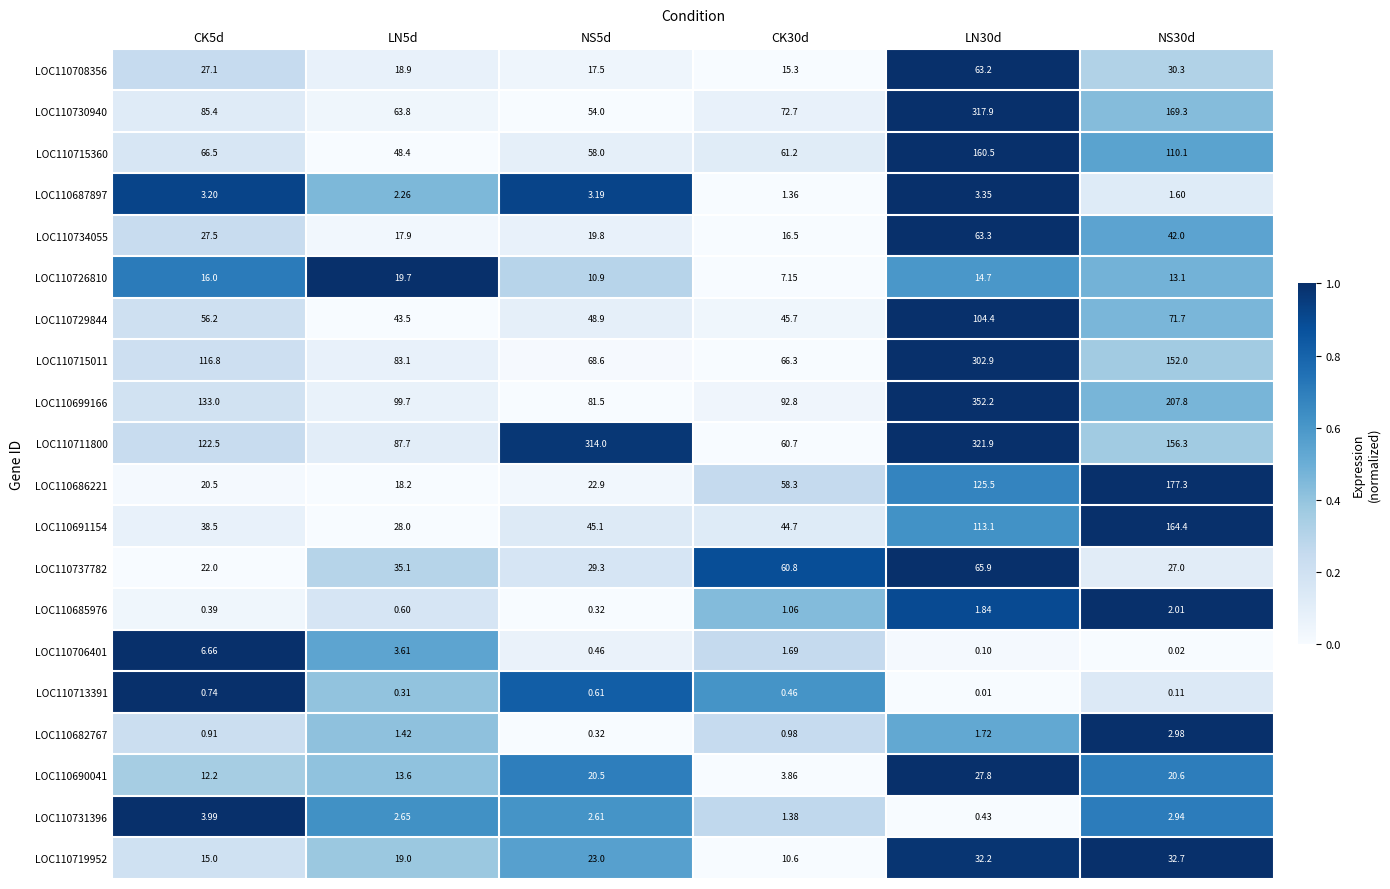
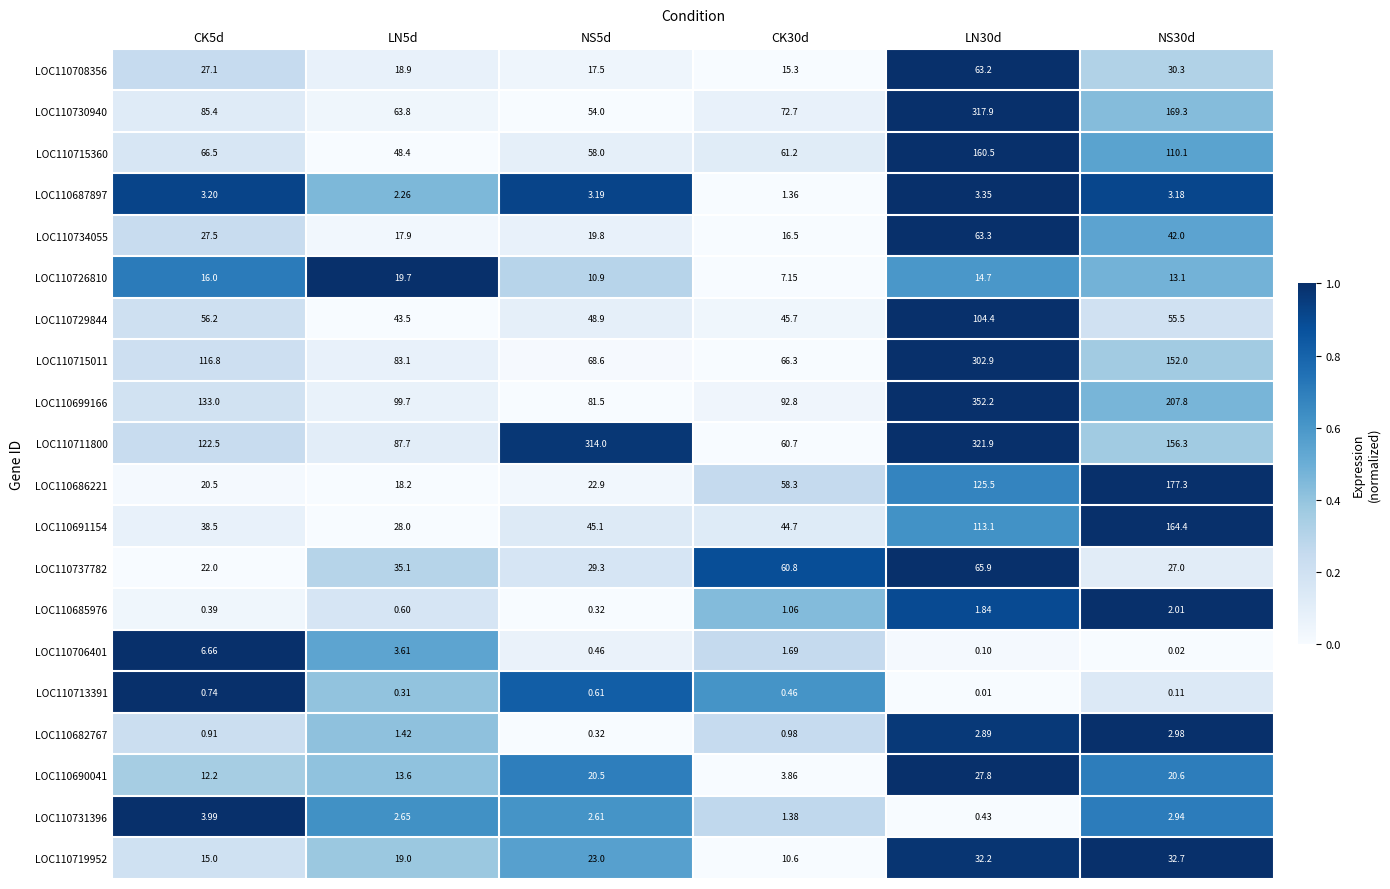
  {
    "LOC110708356": {
      "CK5d": 27.1,
      "LN5d": 18.9,
      "NS5d": 17.5,
      "CK30d": 15.3,
      "LN30d": 63.2,
      "NS30d": 30.3
    },
    "LOC110730940": {
      "CK5d": 85.4,
      "LN5d": 63.8,
      "NS5d": 54.0,
      "CK30d": 72.7,
      "LN30d": 317.9,
      "NS30d": 169.3
    },
    "LOC110715360": {
      "CK5d": 66.5,
      "LN5d": 48.4,
      "NS5d": 58.0,
      "CK30d": 61.2,
      "LN30d": 160.5,
      "NS30d": 110.1
    },
    "LOC110687897": {
      "CK5d": 3.20,
      "LN5d": 2.26,
      "NS5d": 3.19,
      "CK30d": 1.36,
      "LN30d": 3.35,
-     "NS30d": 1.60
+     "NS30d": 3.18
    },
    "LOC110734055": {
      "CK5d": 27.5,
      "LN5d": 17.9,
      "NS5d": 19.8,
      "CK30d": 16.5,
      "LN30d": 63.3,
      "NS30d": 42.0
    },
    "LOC110726810": {
      "CK5d": 16.0,
      "LN5d": 19.7,
      "NS5d": 10.9,
      "CK30d": 7.15,
      "LN30d": 14.7,
      "NS30d": 13.1
    },
    "LOC110729844": {
      "CK5d": 56.2,
      "LN5d": 43.5,
      "NS5d": 48.9,
      "CK30d": 45.7,
      "LN30d": 104.4,
-     "NS30d": 71.7
+     "NS30d": 55.5
    },
    "LOC110715011": {
      "CK5d": 116.8,
      "LN5d": 83.1,
      "NS5d": 68.6,
      "CK30d": 66.3,
      "LN30d": 302.9,
      "NS30d": 152.0
    },
    "LOC110699166": {
      "CK5d": 133.0,
      "LN5d": 99.7,
      "NS5d": 81.5,
      "CK30d": 92.8,
      "LN30d": 352.2,
      "NS30d": 207.8
    },
    "LOC110711800": {
      "CK5d": 122.5,
      "LN5d": 87.7,
      "NS5d": 314.0,
      "CK30d": 60.7,
      "LN30d": 321.9,
      "NS30d": 156.3
    },
    "LOC110686221": {
      "CK5d": 20.5,
      "LN5d": 18.2,
      "NS5d": 22.9,
      "CK30d": 58.3,
      "LN30d": 125.5,
      "NS30d": 177.3
    },
    "LOC110691154": {
      "CK5d": 38.5,
      "LN5d": 28.0,
      "NS5d": 45.1,
      "CK30d": 44.7,
      "LN30d": 113.1,
      "NS30d": 164.4
    },
    "LOC110737782": {
      "CK5d": 22.0,
      "LN5d": 35.1,
      "NS5d": 29.3,
      "CK30d": 60.8,
      "LN30d": 65.9,
      "NS30d": 27.0
    },
    "LOC110685976": {
      "CK5d": 0.39,
      "LN5d": 0.60,
      "NS5d": 0.32,
      "CK30d": 1.06,
      "LN30d": 1.84,
      "NS30d": 2.01
    },
    "LOC110706401": {
      "CK5d": 6.66,
      "LN5d": 3.61,
      "NS5d": 0.46,
      "CK30d": 1.69,
      "LN30d": 0.10,
      "NS30d": 0.02
    },
    "LOC110713391": {
      "CK5d": 0.74,
      "LN5d": 0.31,
      "NS5d": 0.61,
      "CK30d": 0.46,
      "LN30d": 0.01,
      "NS30d": 0.11
    },
    "LOC110682767": {
      "CK5d": 0.91,
      "LN5d": 1.42,
      "NS5d": 0.32,
      "CK30d": 0.98,
-     "LN30d": 1.72,
+     "LN30d": 2.89,
      "NS30d": 2.98
    },
    "LOC110690041": {
      "CK5d": 12.2,
      "LN5d": 13.6,
      "NS5d": 20.5,
      "CK30d": 3.86,
      "LN30d": 27.8,
      "NS30d": 20.6
    },
    "LOC110731396": {
      "CK5d": 3.99,
      "LN5d": 2.65,
      "NS5d": 2.61,
      "CK30d": 1.38,
      "LN30d": 0.43,
      "NS30d": 2.94
    },
    "LOC110719952": {
      "CK5d": 15.0,
      "LN5d": 19.0,
      "NS5d": 23.0,
      "CK30d": 10.6,
      "LN30d": 32.2,
      "NS30d": 32.7
    }
  }
